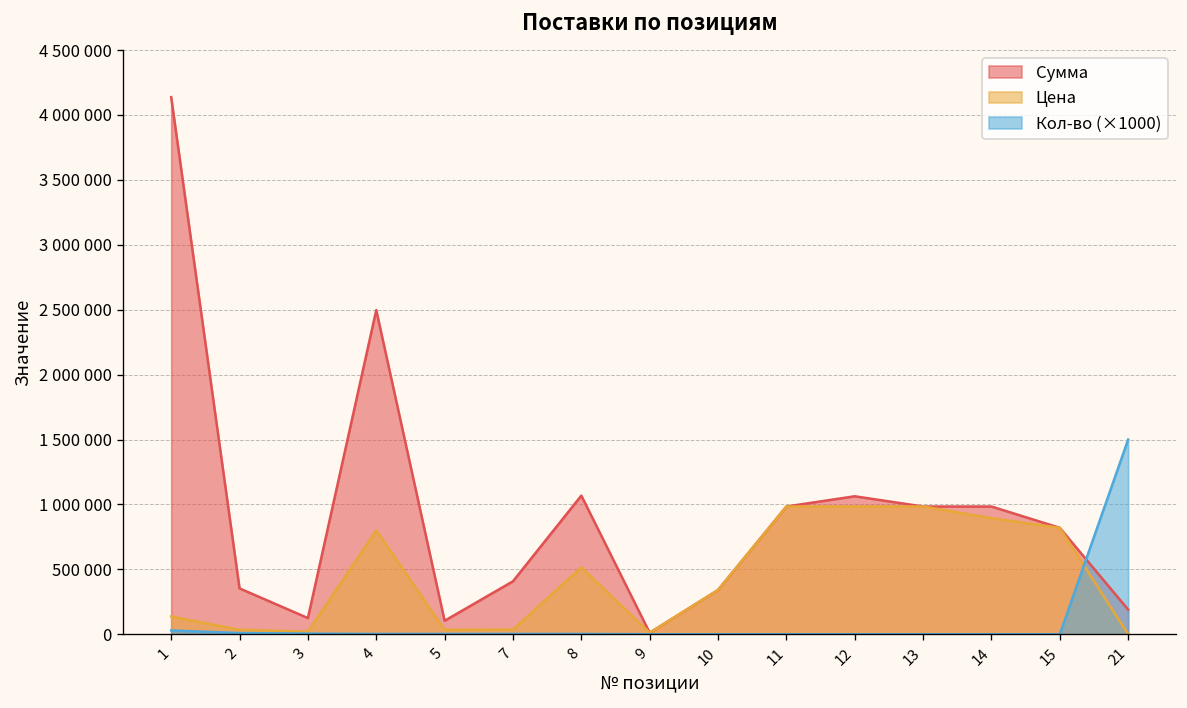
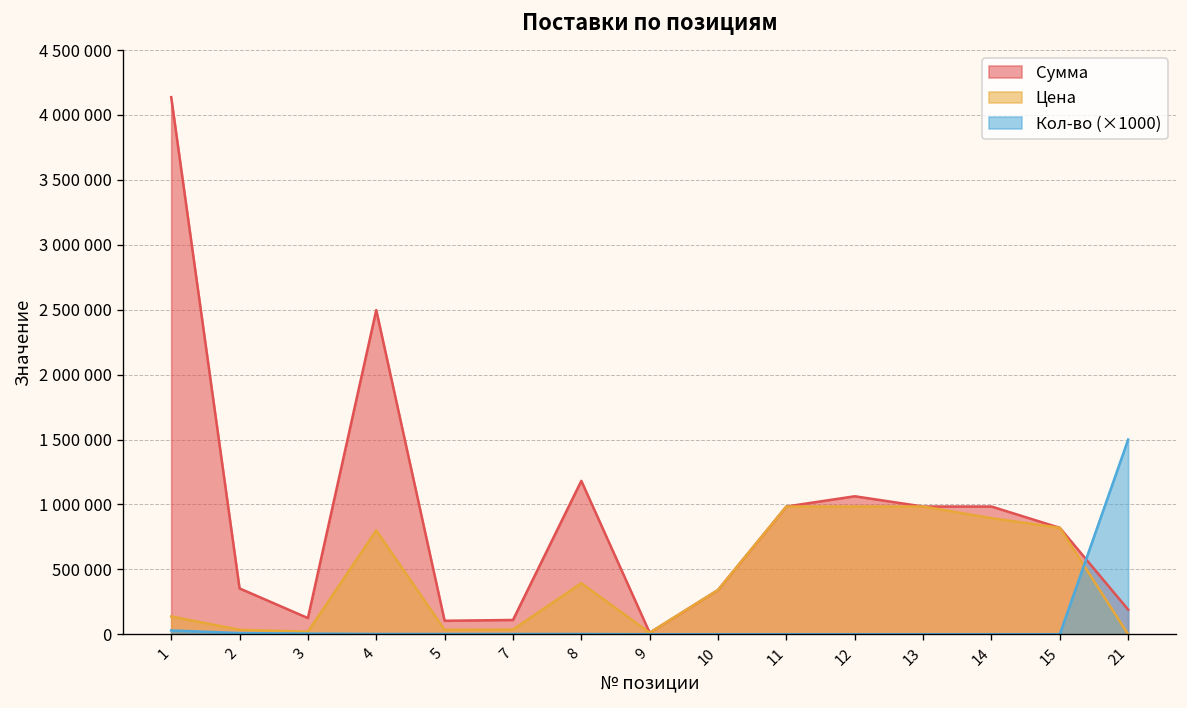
  {
    "Сумма": {
      "1": 4140000,
      "2": 350000,
      "3": 130000,
      "4": 2500000,
      "5": 100000,
-     "7": 410000,
-     "8": 1070000,
+     "7": 110000,
+     "8": 1180000,
      "12": 1060000,
      "14": 980000,
      "21": 190000
    },
    "Цена": {
      "1": 140000,
      "2": 40000,
      "4": 800000,
      "5": 30000,
      "7": 40000,
-     "8": 520000,
+     "8": 390000,
      "12": 980000,
      "14": 890000,
      "21": 0
    },
    "Кол-во (×1000)": {
      "1": 30000,
      "2": 10000,
      "4": 0,
      "5": 0,
      "7": 0,
      "8": 0,
      "10": 0,
      "11": 0,
      "12": 0,
      "13": 0,
      "14": 0,
      "15": 0,
      "21": 1500000
    }
  }
